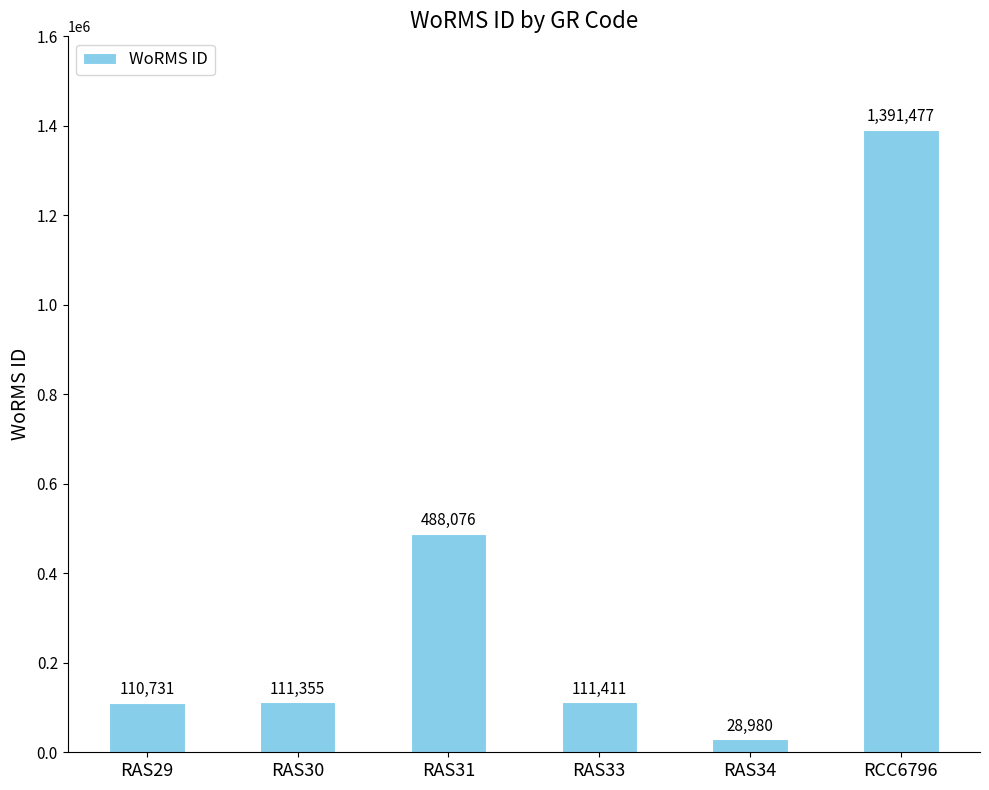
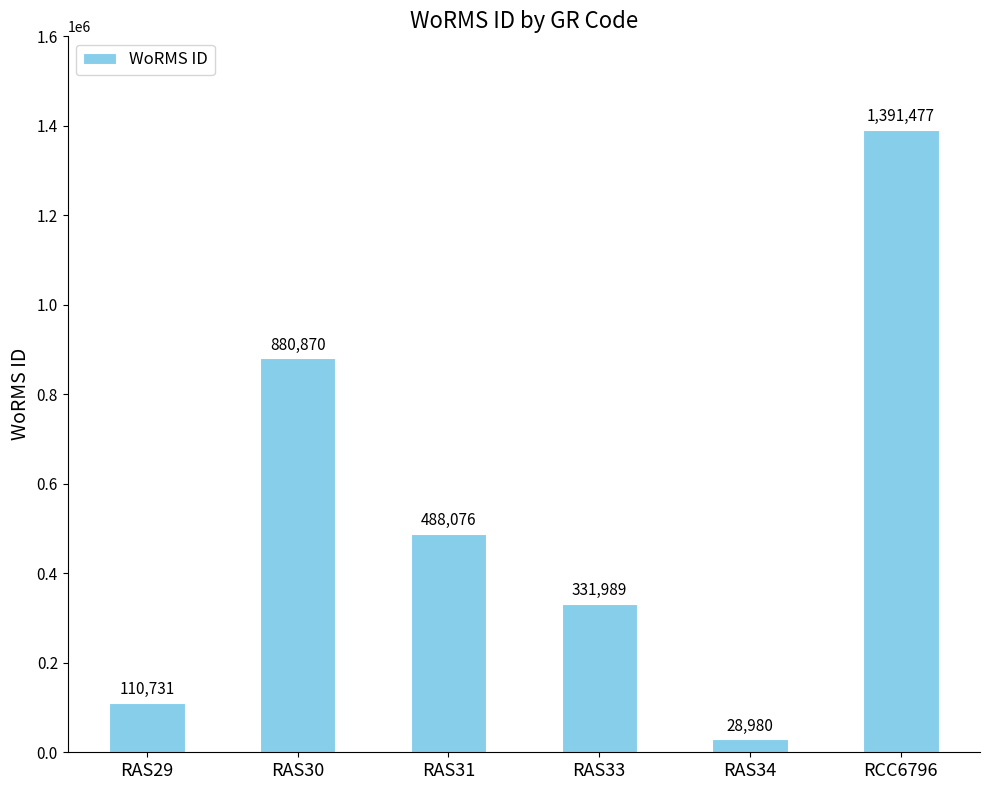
  {
    "RAS29": "110,731",
-   "RAS30": "111,355",
+   "RAS30": "880,870",
    "RAS31": "488,076",
-   "RAS33": "111,411",
+   "RAS33": "331,989",
    "RAS34": "28,980",
    "RCC6796": "1,391,477"
  }
